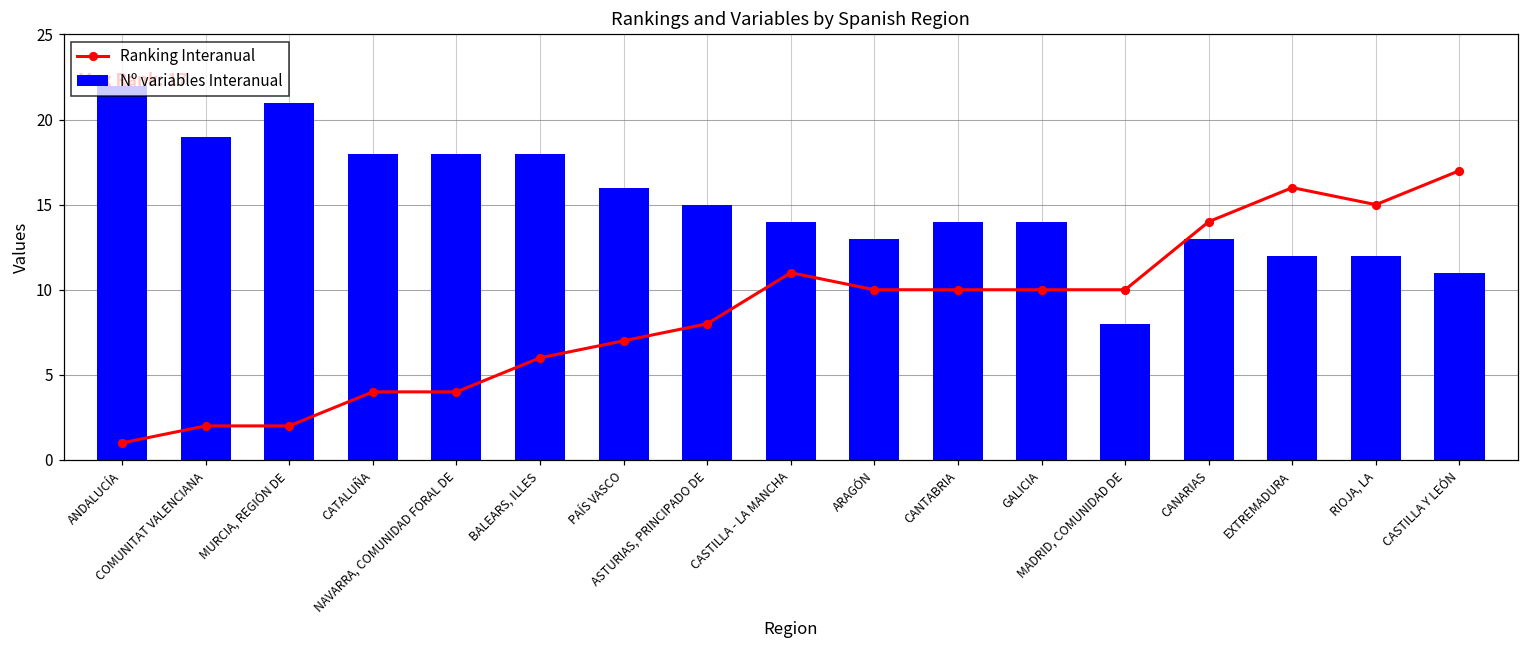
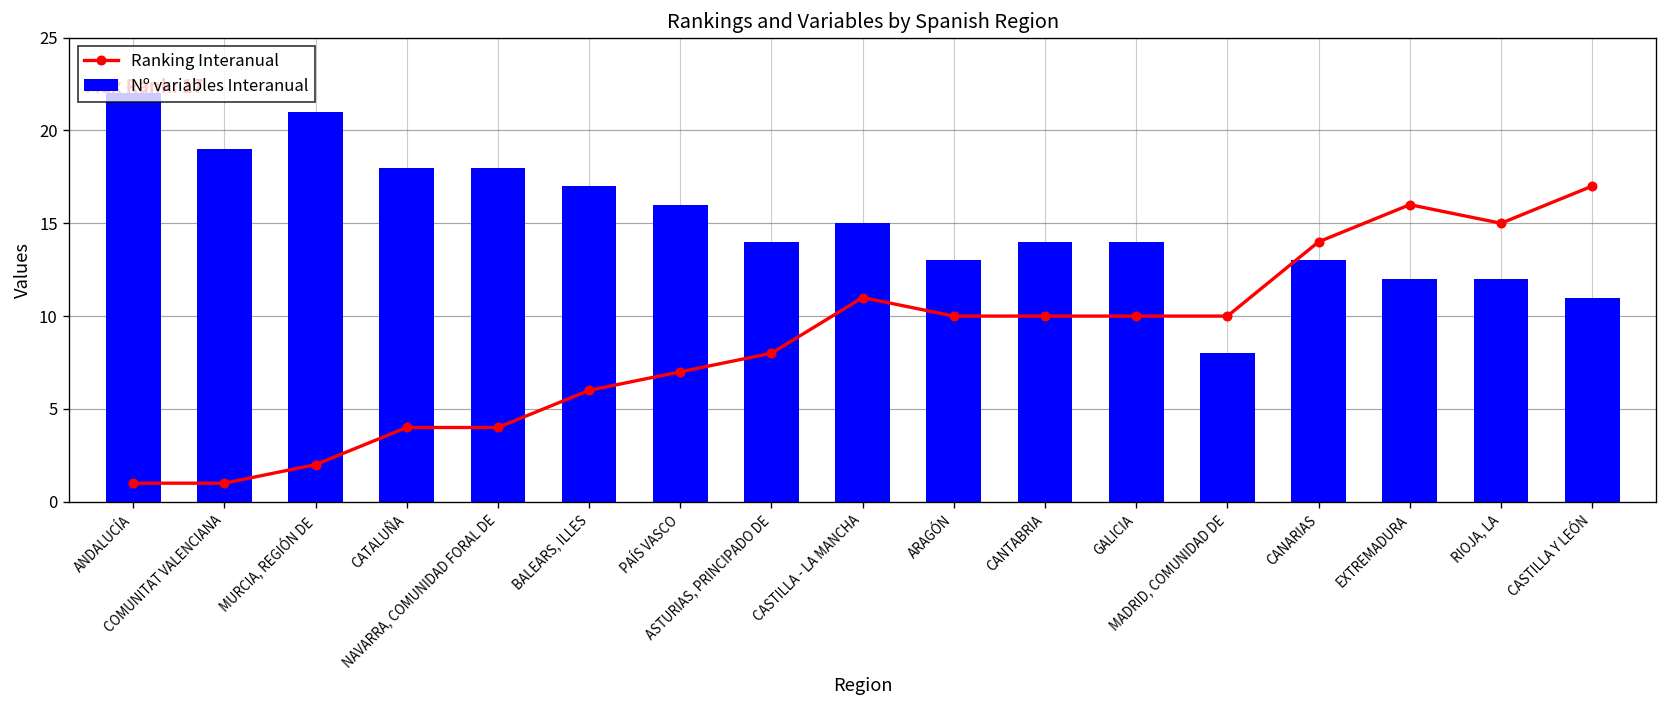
  {
    "Ranking Interanual": {
      "ANDALUCÍA": 1,
-     "COMUNITAT VALENCIANA": 2,
+     "COMUNITAT VALENCIANA": 1,
      "MURCIA, REGIÓN DE": 2,
      "CATALUÑA": 4,
      "NAVARRA, COMUNIDAD FORAL DE": 4,
      "BALEARS, ILLES": 6,
      "PAÍS VASCO": 7,
      "ASTURIAS, PRINCIPADO DE": 8,
      "CASTILLA - LA MANCHA": 11,
      "ARAGÓN": 10,
      "CANTABRIA": 10,
      "GALICIA": 10,
      "MADRID, COMUNIDAD DE": 10,
      "CANARIAS": 14,
      "EXTREMADURA": 16,
      "RIOJA, LA": 15,
      "CASTILLA Y LEÓN": 17
    },
    "Nº variables Interanual": {
      "COMUNITAT VALENCIANA": 19,
      "MURCIA, REGIÓN DE": 21,
      "CATALUÑA": 18,
      "NAVARRA, COMUNIDAD FORAL DE": 18,
-     "BALEARS, ILLES": 18,
+     "BALEARS, ILLES": 17,
      "PAÍS VASCO": 16,
-     "ASTURIAS, PRINCIPADO DE": 15,
-     "CASTILLA - LA MANCHA": 14,
+     "ASTURIAS, PRINCIPADO DE": 14,
+     "CASTILLA - LA MANCHA": 15,
      "ARAGÓN": 13,
      "CANTABRIA": 14,
      "GALICIA": 14,
      "MADRID, COMUNIDAD DE": 8,
      "CANARIAS": 13,
      "EXTREMADURA": 12,
      "RIOJA, LA": 12,
      "CASTILLA Y LEÓN": 11
    }
  }
